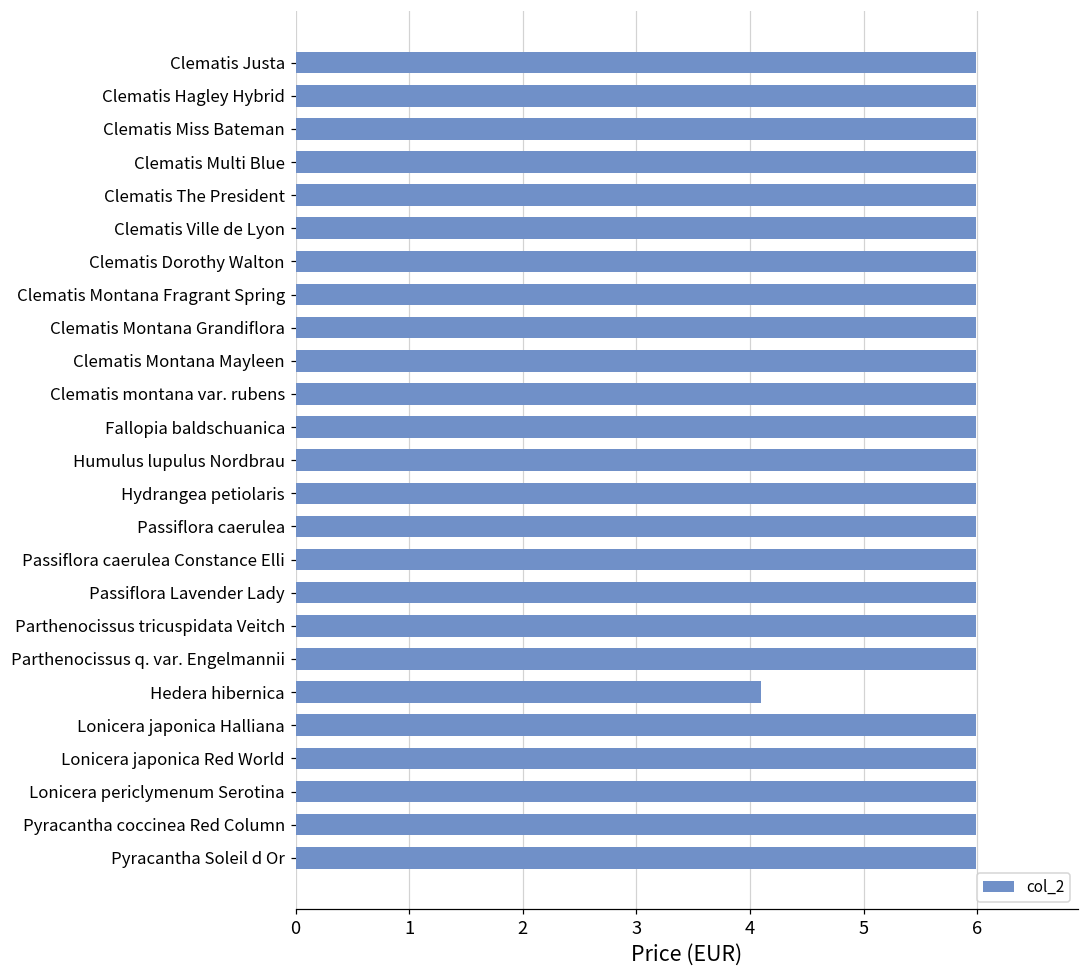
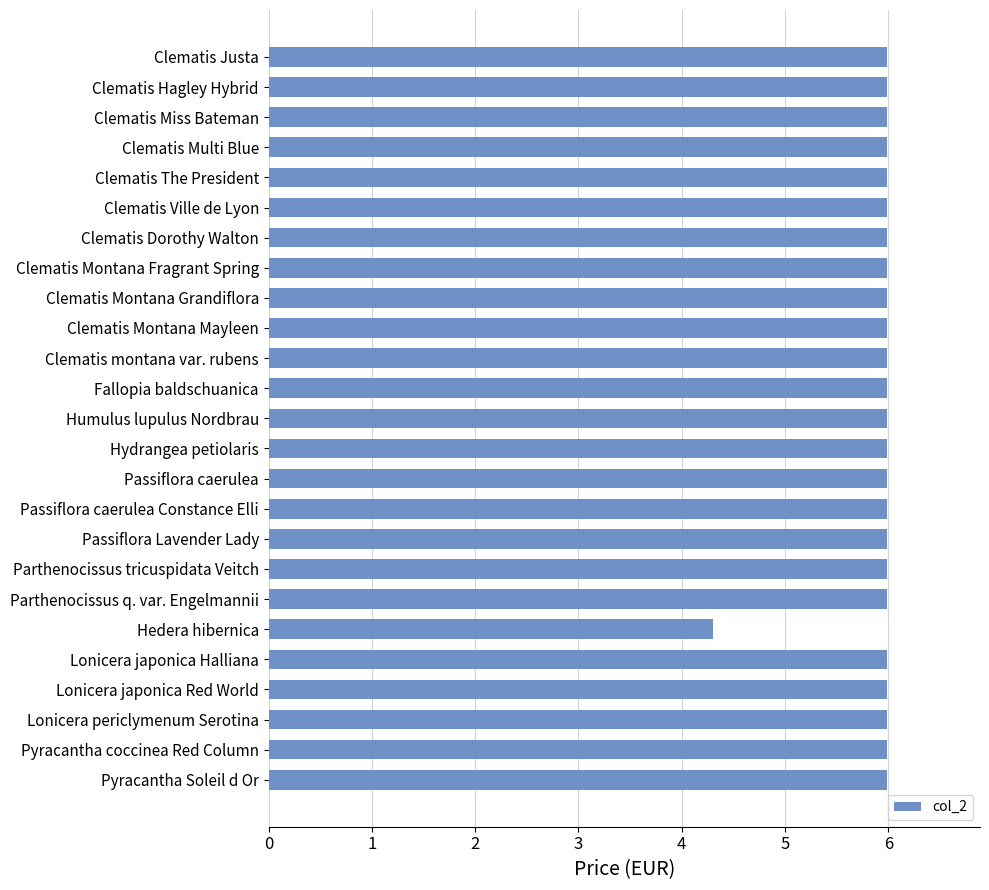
  {
    "Clematis Justa": 6.0,
    "Clematis Hagley Hybrid": 6.0,
    "Clematis Miss Bateman": 6.0,
    "Clematis Multi Blue": 6.0,
    "Clematis The President": 6.0,
    "Clematis Ville de Lyon": 6.0,
    "Clematis Dorothy Walton": 6.0,
    "Clematis Montana Fragrant Spring": 6.0,
    "Clematis Montana Grandiflora": 6.0,
    "Clematis Montana Mayleen": 6.0,
    "Clematis montana var. rubens": 6.0,
    "Fallopia baldschuanica": 6.0,
    "Humulus lupulus Nordbrau": 6.0,
    "Hydrangea petiolaris": 6.0,
    "Passiflora caerulea": 6.0,
    "Passiflora caerulea Constance Elli": 6.0,
    "Passiflora Lavender Lady": 6.0,
    "Parthenocissus tricuspidata Veitch": 6.0,
    "Parthenocissus q. var. Engelmannii": 6.0,
-   "Hedera hibernica": 4.1,
+   "Hedera hibernica": 4.3,
    "Lonicera japonica Halliana": 6.0,
    "Lonicera japonica Red World": 6.0,
    "Lonicera periclymenum Serotina": 6.0,
    "Pyracantha coccinea Red Column": 6.0,
    "Pyracantha Soleil d Or": 6.0
  }
